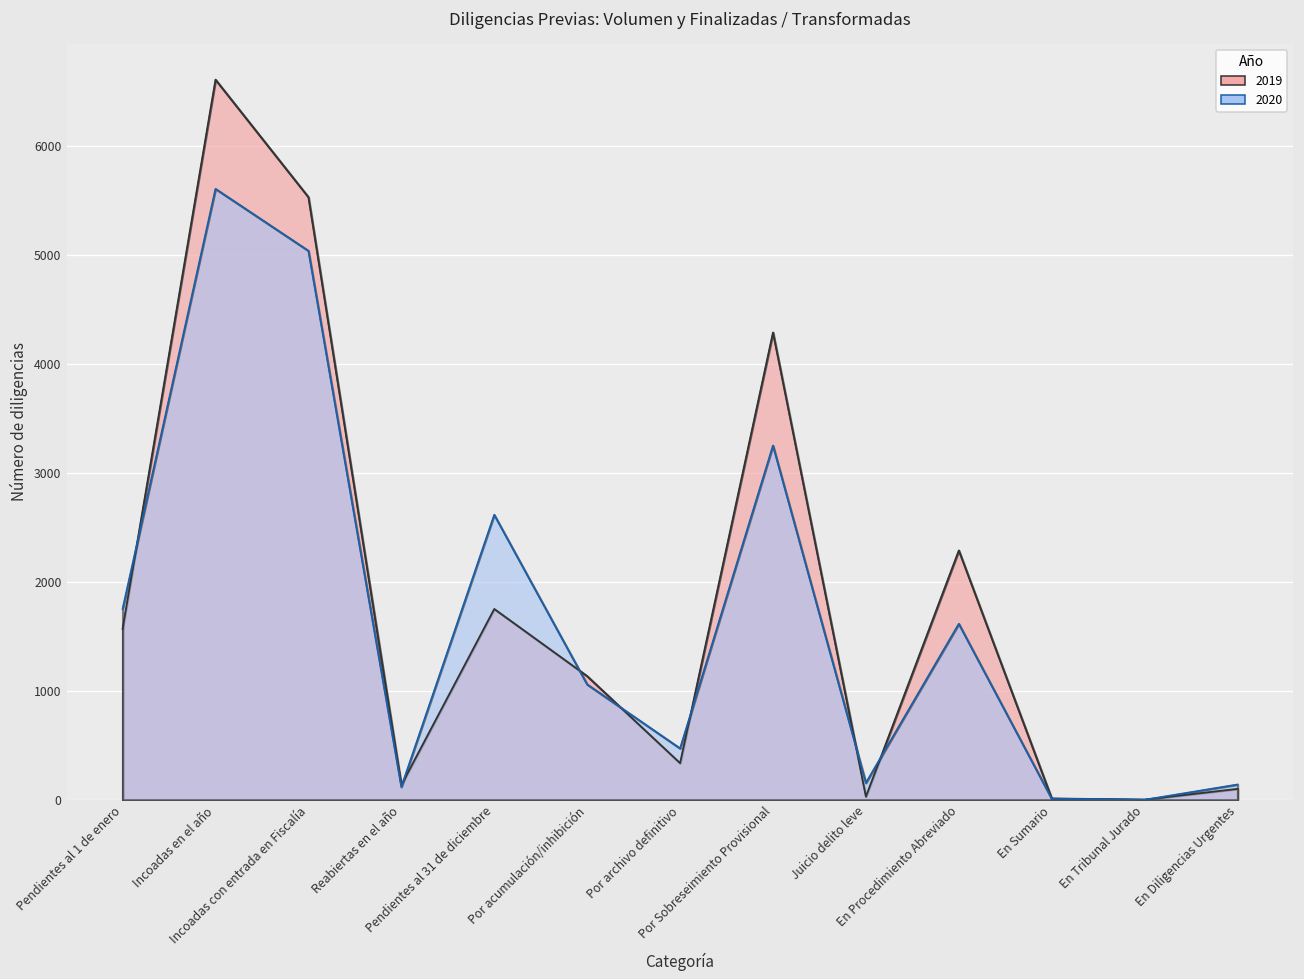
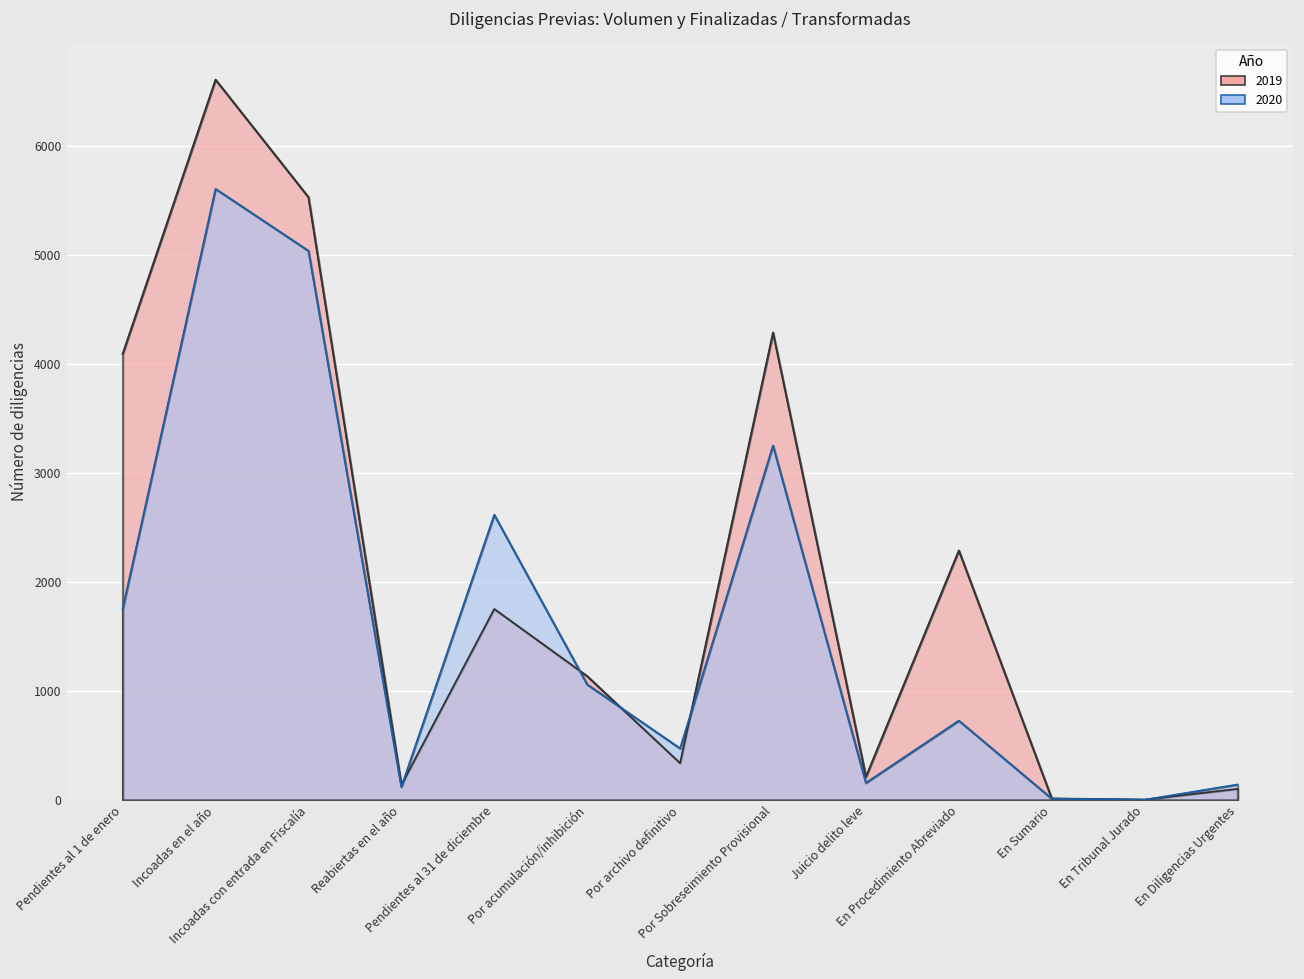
  {
    "2019": {
-     "Pendientes al 1 de enero": 1600,
+     "Pendientes al 1 de enero": 4100,
      "Incoadas en el año": 6600,
      "Incoadas con entrada en Fiscalía": 5500,
      "Pendientes al 31 de diciembre": 1800,
      "Por acumulación/inhibición": 1100,
      "Por archivo definitivo": 300,
      "Por Sobreseimiento Provisional": 4300,
-     "Juicio delito leve": 0,
+     "Juicio delito leve": 200,
      "En Procedimiento Abreviado": 2300,
      "En Diligencias Urgentes": 100
    },
    "2020": {
      "Pendientes al 1 de enero": 1800,
      "Incoadas en el año": 5600,
      "Incoadas con entrada en Fiscalía": 5000,
      "Pendientes al 31 de diciembre": 2600,
      "Por acumulación/inhibición": 1100,
      "Por archivo definitivo": 500,
      "Por Sobreseimiento Provisional": 3300,
      "Juicio delito leve": 200,
-     "En Procedimiento Abreviado": 1600,
+     "En Procedimiento Abreviado": 700,
      "En Diligencias Urgentes": 100
    }
  }
